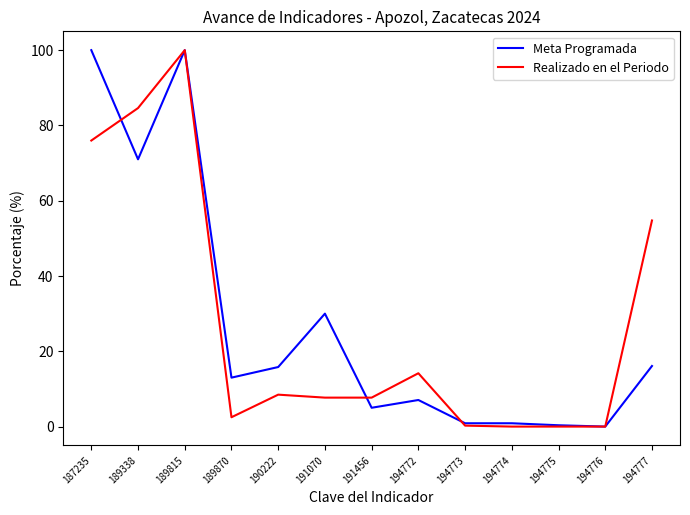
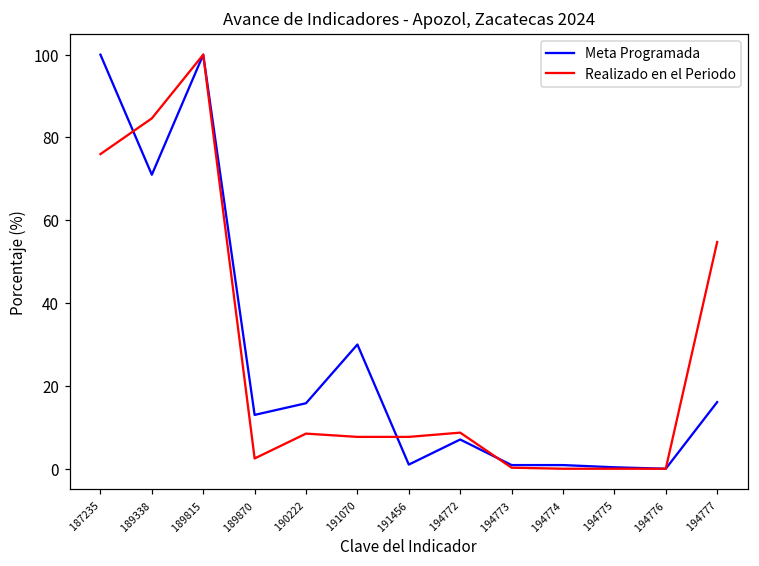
  {
    "Meta Programada": {
      "187235": 100,
      "189338": 71,
      "189870": 13,
      "190222": 16,
      "191070": 30,
-     "191456": 5,
+     "191456": 1,
      "194772": 7,
      "194774": 1,
      "194777": 16
    },
    "Realizado en el Periodo": {
      "187235": 76,
      "189338": 85,
      "189870": 2,
      "190222": 8,
      "191070": 8,
      "191456": 8,
-     "194772": 14,
+     "194772": 9,
      "194774": 0,
      "194777": 55
    }
  }
